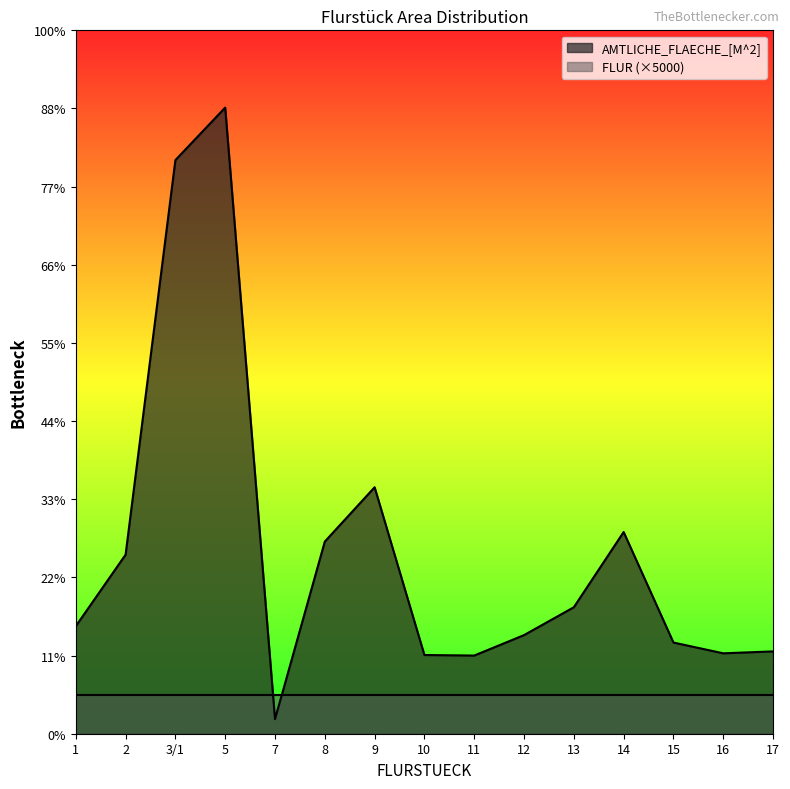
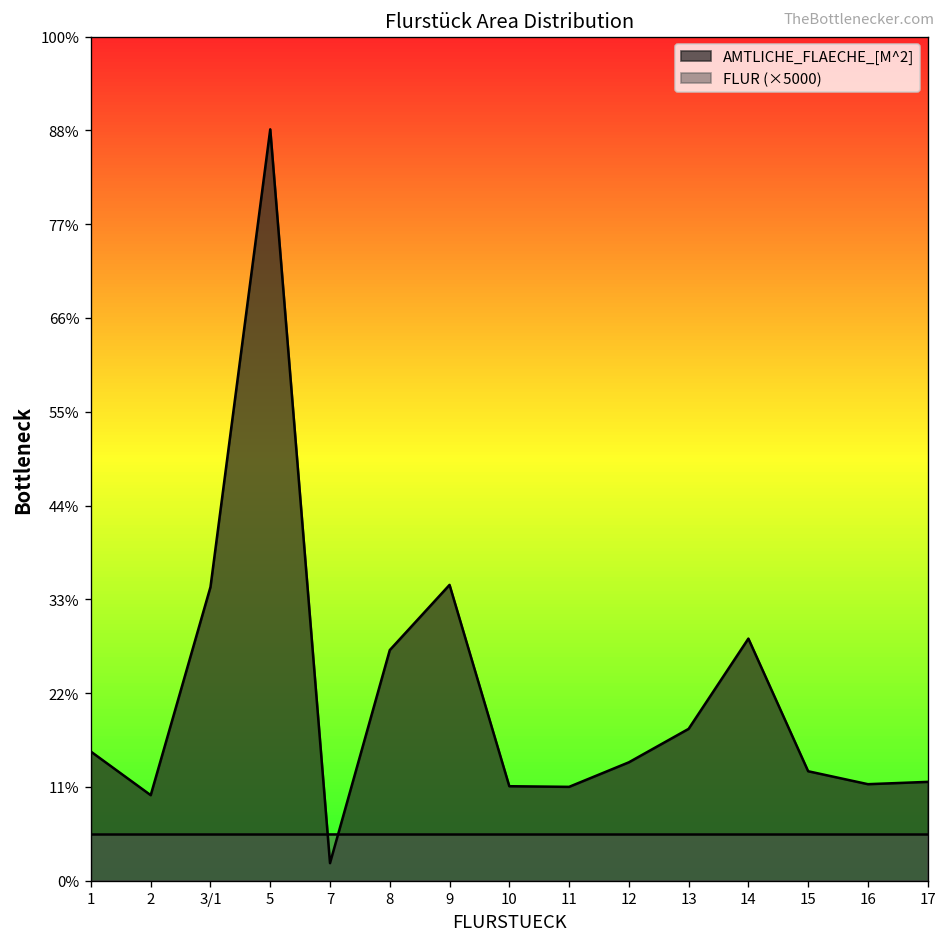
  {
    "AMTLICHE_FLAECHE_[M^2]": {
      "1": "15%",
-     "2": "25%",
-     "3/1": "82%",
+     "2": "10%",
+     "3/1": "35%",
      "5": "89%",
      "7": "2%",
      "8": "27%",
      "9": "35%",
      "10": "11%",
      "11": "11%",
      "12": "14%",
      "13": "18%",
      "14": "29%",
      "15": "13%",
      "16": "11%",
      "17": "12%"
    },
    "FLUR (×5000)": {
      "1": "6%",
      "2": "6%",
      "3/1": "6%",
      "5": "6%",
      "7": "6%",
      "8": "6%",
      "9": "6%",
      "10": "6%",
      "11": "6%",
      "12": "6%",
      "13": "6%",
      "14": "6%",
      "15": "6%",
      "16": "6%",
      "17": "6%"
    }
  }
